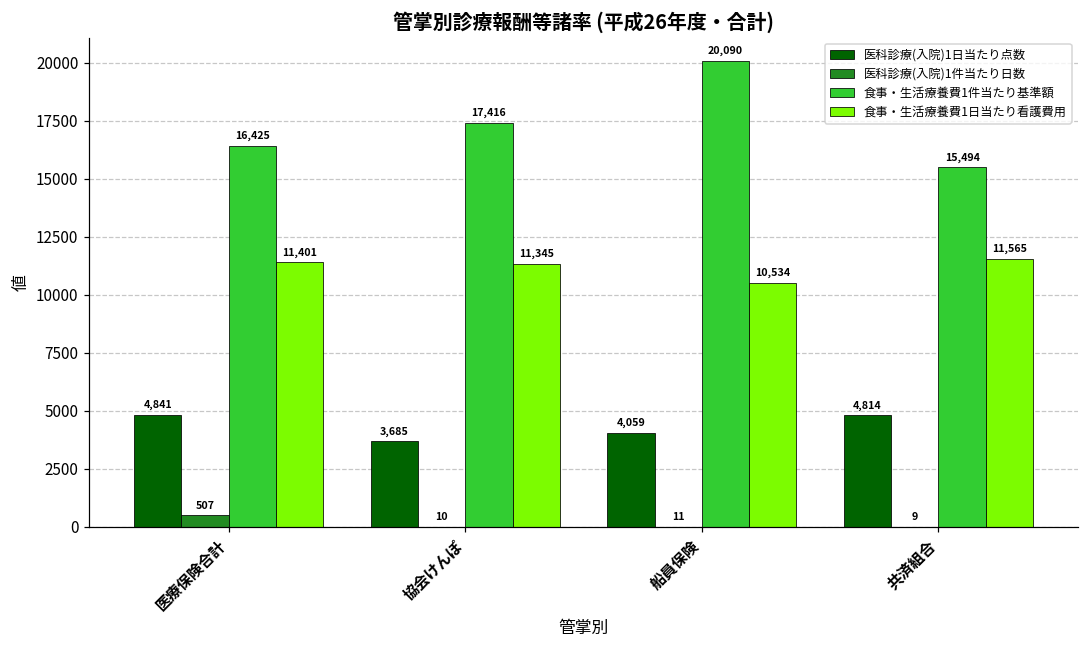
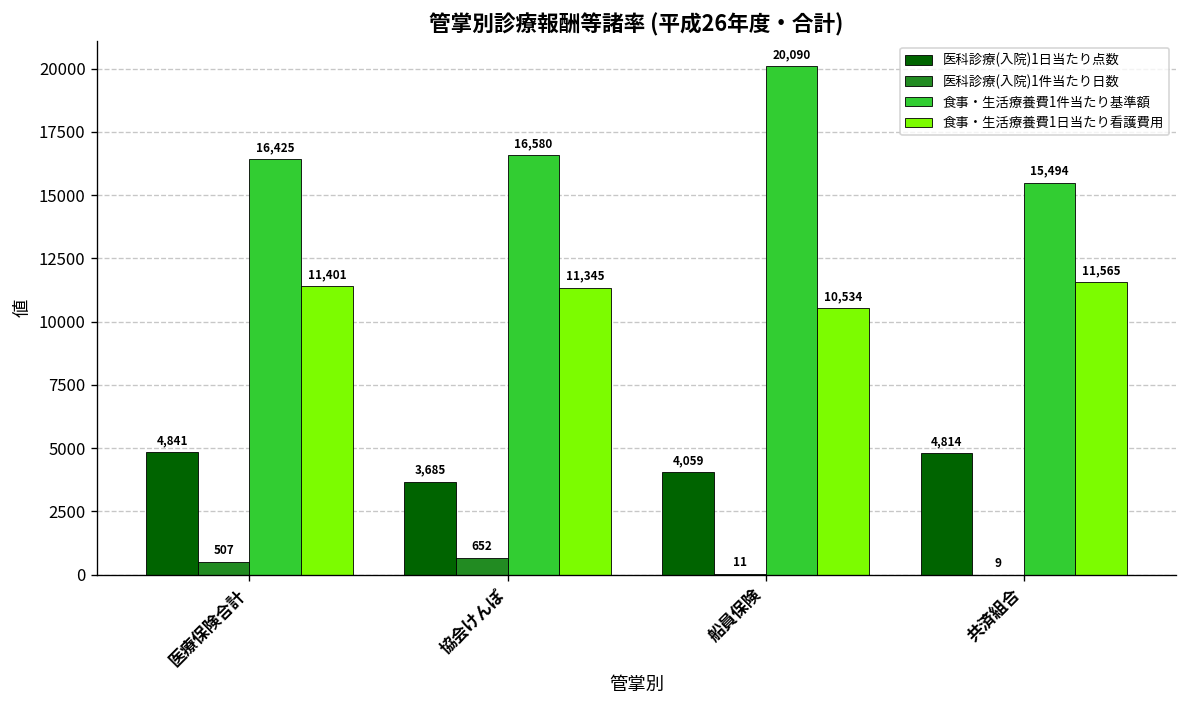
  {
    "医科診療(入院)1日当たり点数": {
      "医療保険合計": "4,841",
      "協会けんぽ": "3,685",
      "船員保険": "4,059",
      "共済組合": "4,814"
    },
    "医科診療(入院)1件当たり日数": {
      "医療保険合計": "507",
-     "協会けんぽ": "10",
+     "協会けんぽ": "652",
      "船員保険": "11",
      "共済組合": "9"
    },
    "食事・生活療養費1件当たり基準額": {
      "医療保険合計": "16,425",
-     "協会けんぽ": "17,416",
+     "協会けんぽ": "16,580",
      "船員保険": "20,090",
      "共済組合": "15,494"
    },
    "食事・生活療養費1日当たり看護費用": {
      "医療保険合計": "11,401",
      "協会けんぽ": "11,345",
      "船員保険": "10,534",
      "共済組合": "11,565"
    }
  }
